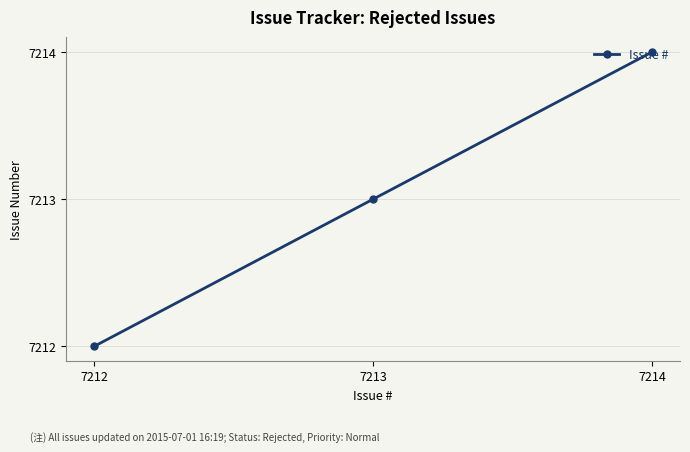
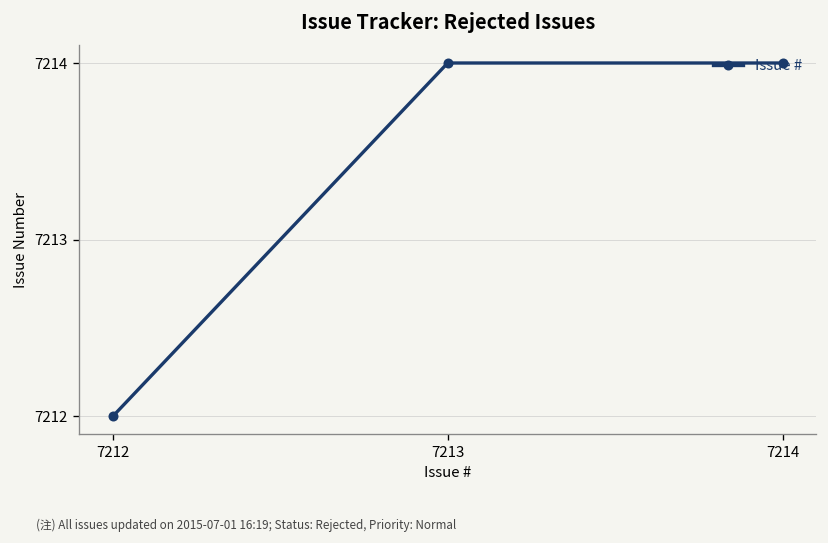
  {
    "7212": 7212,
-   "7213": 7213,
+   "7213": 7214,
    "7214": 7214
  }
